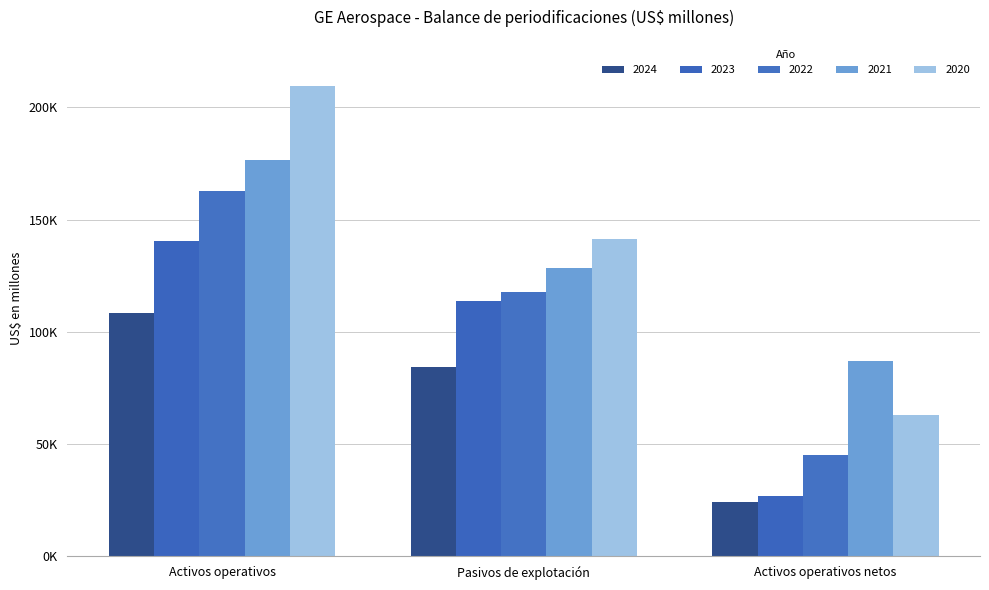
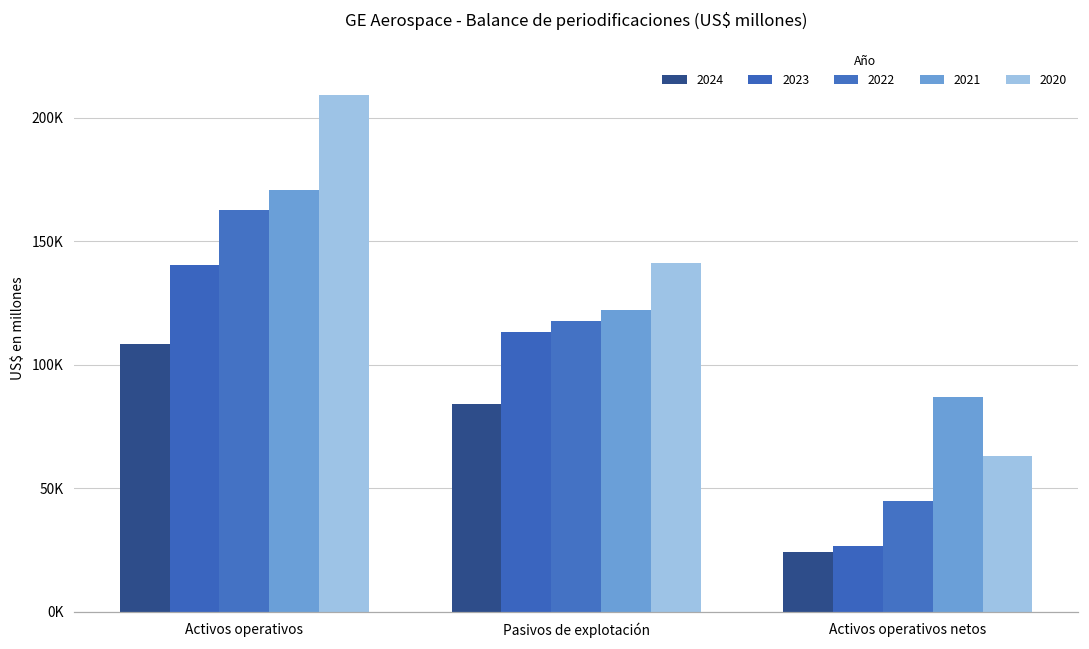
  {
    "2021": {
-     "Activos operativos": 177000,
-     "Pasivos de explotación": 128000,
+     "Activos operativos": 171000,
+     "Pasivos de explotación": 122000,
      "Activos operativos netos": 87000
    },
    "2020": {
      "Activos operativos": 210000,
      "Pasivos de explotación": 141000,
      "Activos operativos netos": 63000
    }
  }
